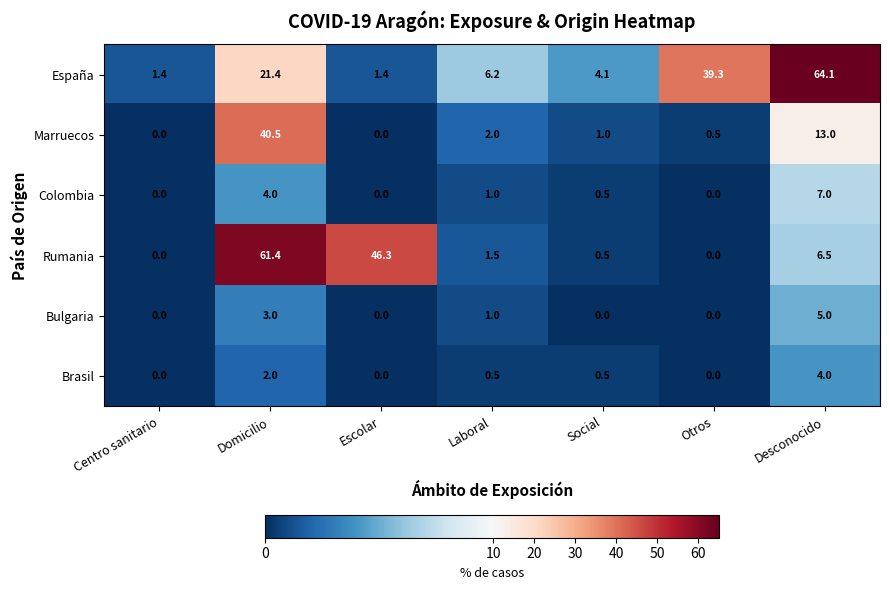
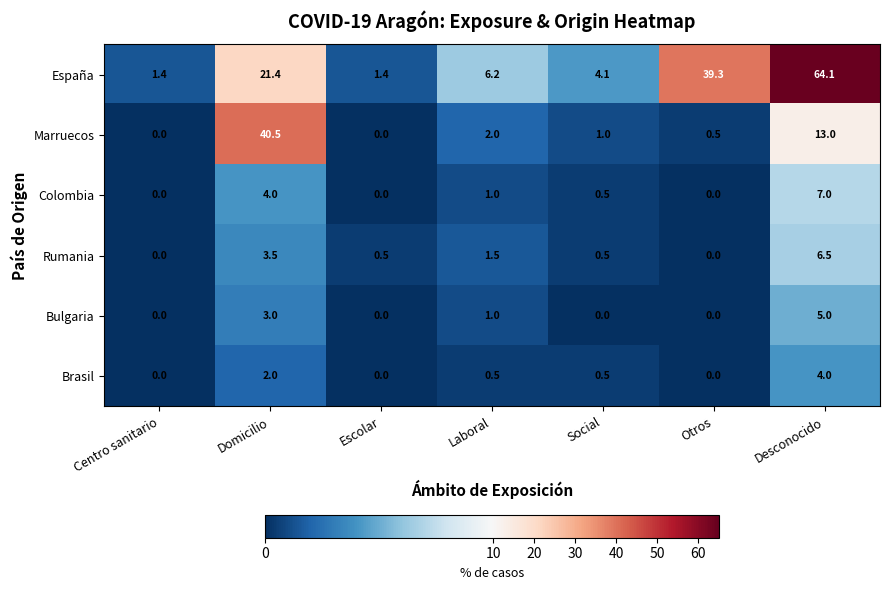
  {
    "España": {
      "Centro sanitario": 1.4,
      "Domicilio": 21.4,
      "Escolar": 1.4,
      "Laboral": 6.2,
      "Social": 4.1,
      "Otros": 39.3,
      "Desconocido": 64.1
    },
    "Marruecos": {
      "Centro sanitario": 0.0,
      "Domicilio": 40.5,
      "Escolar": 0.0,
      "Laboral": 2.0,
      "Social": 1.0,
      "Otros": 0.5,
      "Desconocido": 13.0
    },
    "Colombia": {
      "Centro sanitario": 0.0,
      "Domicilio": 4.0,
      "Escolar": 0.0,
      "Laboral": 1.0,
      "Social": 0.5,
      "Otros": 0.0,
      "Desconocido": 7.0
    },
    "Rumania": {
      "Centro sanitario": 0.0,
-     "Domicilio": 61.4,
-     "Escolar": 46.3,
+     "Domicilio": 3.5,
+     "Escolar": 0.5,
      "Laboral": 1.5,
      "Social": 0.5,
      "Otros": 0.0,
      "Desconocido": 6.5
    },
    "Bulgaria": {
      "Centro sanitario": 0.0,
      "Domicilio": 3.0,
      "Escolar": 0.0,
      "Laboral": 1.0,
      "Social": 0.0,
      "Otros": 0.0,
      "Desconocido": 5.0
    },
    "Brasil": {
      "Centro sanitario": 0.0,
      "Domicilio": 2.0,
      "Escolar": 0.0,
      "Laboral": 0.5,
      "Social": 0.5,
      "Otros": 0.0,
      "Desconocido": 4.0
    }
  }
